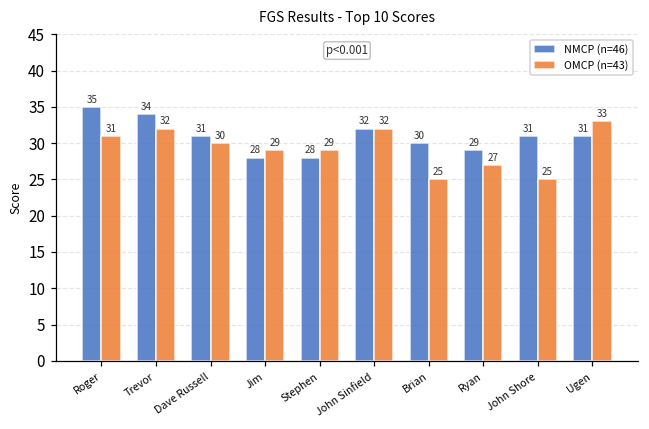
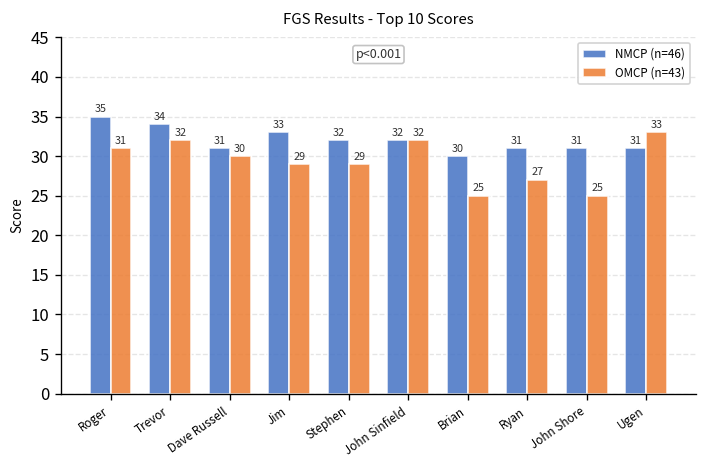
  {
    "NMCP (n=46)": {
      "Roger": 35,
      "Trevor": 34,
      "Dave Russell": 31,
-     "Jim": 28,
-     "Stephen": 28,
+     "Jim": 33,
+     "Stephen": 32,
      "John Sinfield": 32,
      "Brian": 30,
-     "Ryan": 29,
+     "Ryan": 31,
      "John Shore": 31,
      "Ugen": 31
    },
    "OMCP (n=43)": {
      "Roger": 31,
      "Trevor": 32,
      "Dave Russell": 30,
      "Jim": 29,
      "Stephen": 29,
      "John Sinfield": 32,
      "Brian": 25,
      "Ryan": 27,
      "John Shore": 25,
      "Ugen": 33
    }
  }
